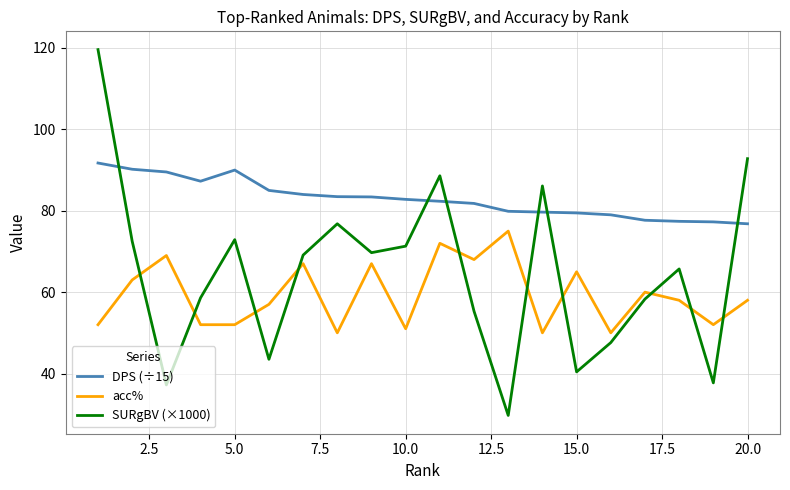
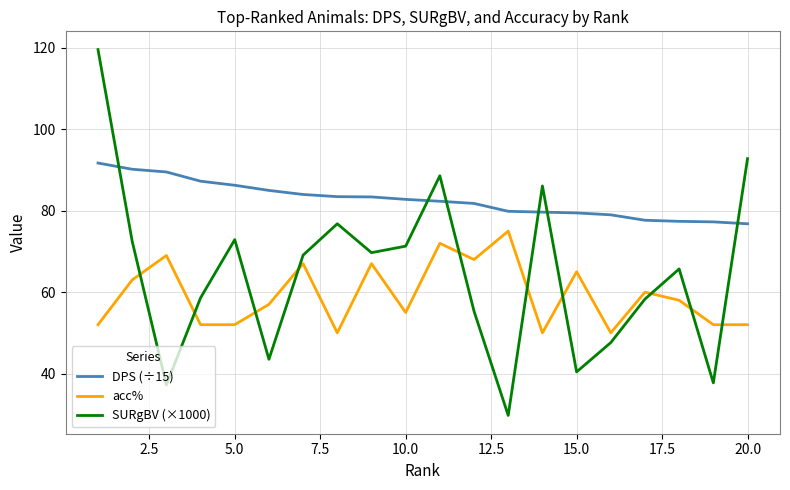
  {
    "DPS (÷15)": {
-     "5.0": 90,
+     "5.0": 86,
      "10.0": 83,
      "15.0": 79,
      "20.0": 77
    },
    "acc%": {
      "5.0": 52,
-     "10.0": 51,
+     "10.0": 55,
      "15.0": 65,
-     "20.0": 58
+     "20.0": 52
    },
    "SURgBV (×1000)": {
      "5.0": 73,
      "10.0": 71,
      "15.0": 40,
      "20.0": 93
    }
  }
